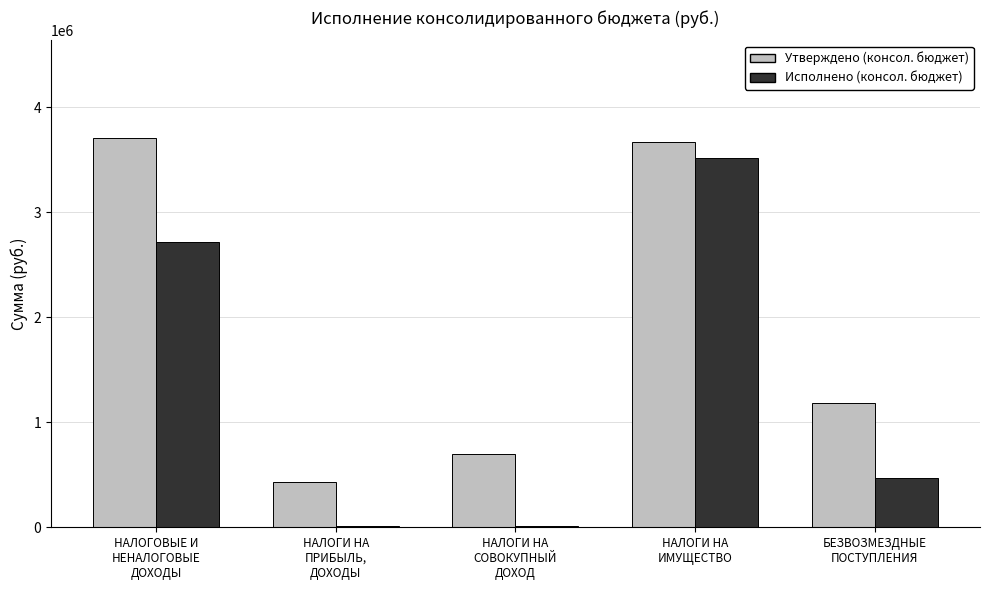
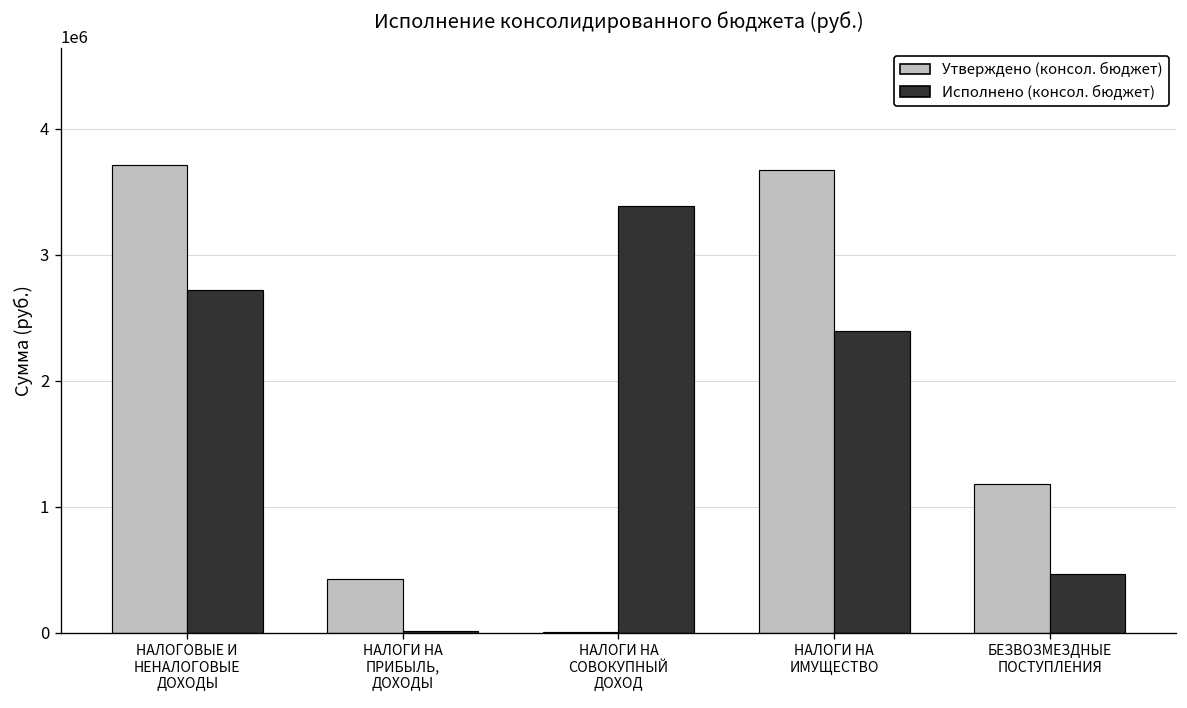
  {
    "Утверждено (консол. бюджет)": {
      "НАЛОГОВЫЕ И НЕНАЛОГОВЫЕ ДОХОДЫ": 3710000,
      "НАЛОГИ НА ПРИБЫЛЬ, ДОХОДЫ": 430000,
-     "НАЛОГИ НА СОВОКУПНЫЙ ДОХОД": 700000,
+     "НАЛОГИ НА СОВОКУПНЫЙ ДОХОД": 10000,
      "НАЛОГИ НА ИМУЩЕСТВО": 3670000,
      "БЕЗВОЗМЕЗДНЫЕ ПОСТУПЛЕНИЯ": 1180000
    },
    "Исполнено (консол. бюджет)": {
      "НАЛОГОВЫЕ И НЕНАЛОГОВЫЕ ДОХОДЫ": 2720000,
-     "НАЛОГИ НА СОВОКУПНЫЙ ДОХОД": 10000,
-     "НАЛОГИ НА ИМУЩЕСТВО": 3520000,
+     "НАЛОГИ НА СОВОКУПНЫЙ ДОХОД": 3380000,
+     "НАЛОГИ НА ИМУЩЕСТВО": 2390000,
      "БЕЗВОЗМЕЗДНЫЕ ПОСТУПЛЕНИЯ": 470000
    }
  }
